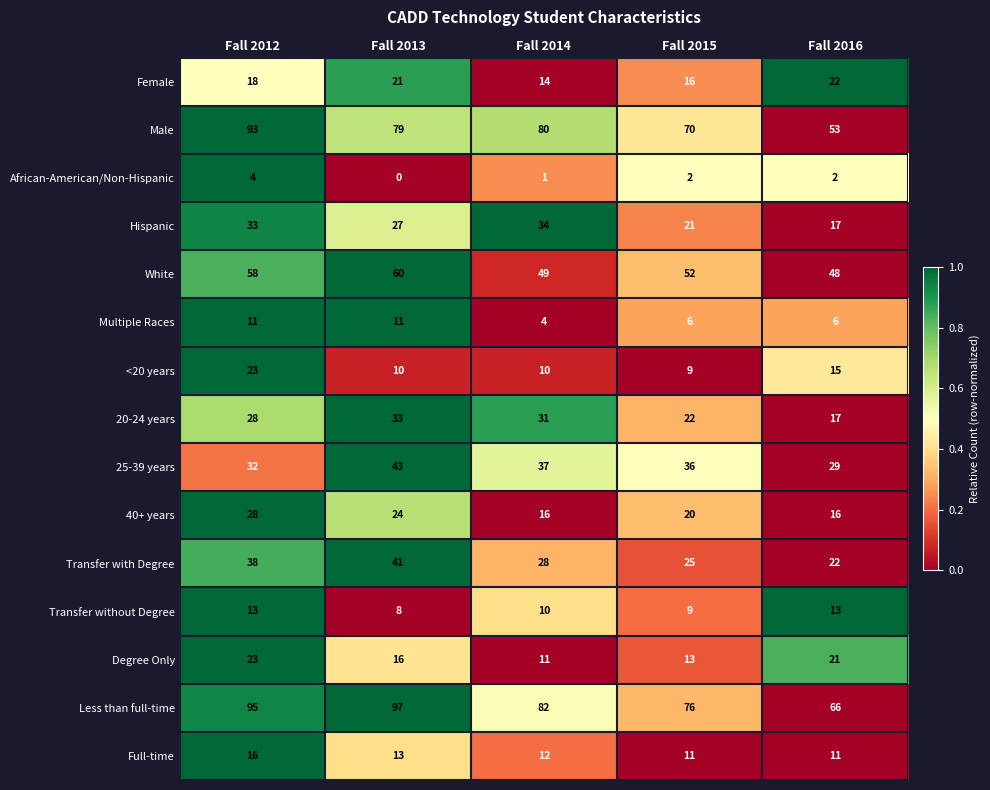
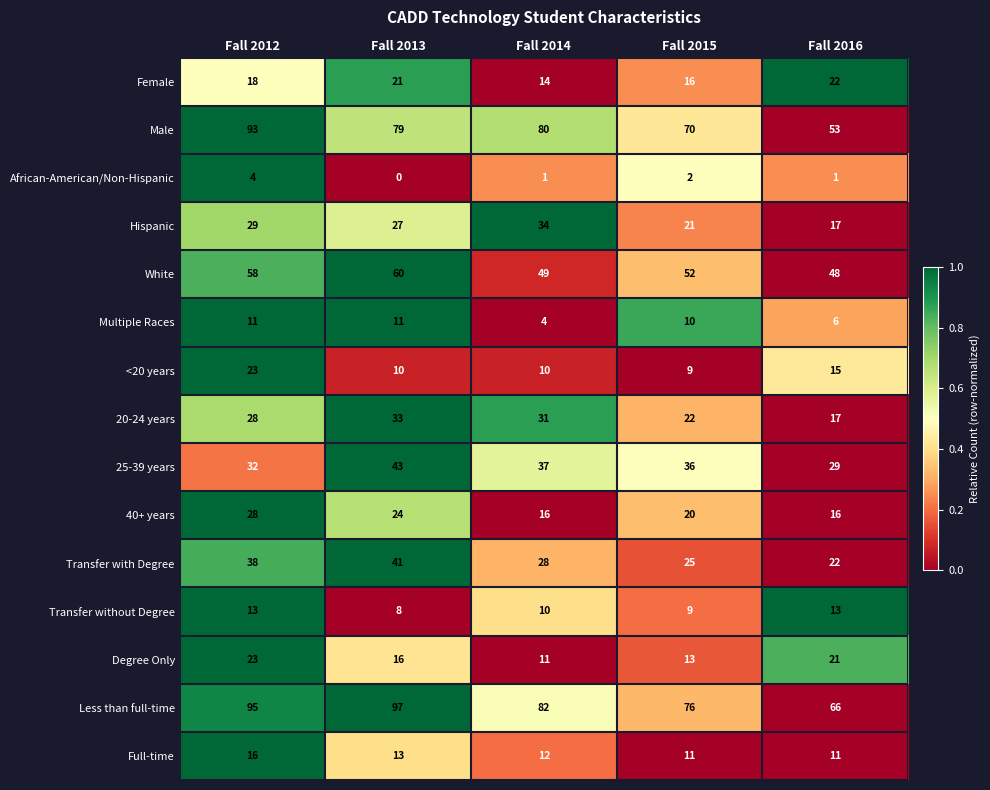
  {
    "Female": {
      "Fall 2012": 18,
      "Fall 2013": 21,
      "Fall 2014": 14,
      "Fall 2015": 16,
      "Fall 2016": 22
    },
    "Male": {
      "Fall 2012": 93,
      "Fall 2013": 79,
      "Fall 2014": 80,
      "Fall 2015": 70,
      "Fall 2016": 53
    },
    "African-American/Non-Hispanic": {
      "Fall 2012": 4,
      "Fall 2013": 0,
      "Fall 2014": 1,
      "Fall 2015": 2,
-     "Fall 2016": 2
+     "Fall 2016": 1
    },
    "Hispanic": {
-     "Fall 2012": 33,
+     "Fall 2012": 29,
      "Fall 2013": 27,
      "Fall 2014": 34,
      "Fall 2015": 21,
      "Fall 2016": 17
    },
    "White": {
      "Fall 2012": 58,
      "Fall 2013": 60,
      "Fall 2014": 49,
      "Fall 2015": 52,
      "Fall 2016": 48
    },
    "Multiple Races": {
      "Fall 2012": 11,
      "Fall 2013": 11,
      "Fall 2014": 4,
-     "Fall 2015": 6,
+     "Fall 2015": 10,
      "Fall 2016": 6
    },
    "<20 years": {
      "Fall 2012": 23,
      "Fall 2013": 10,
      "Fall 2014": 10,
      "Fall 2015": 9,
      "Fall 2016": 15
    },
    "20-24 years": {
      "Fall 2012": 28,
      "Fall 2013": 33,
      "Fall 2014": 31,
      "Fall 2015": 22,
      "Fall 2016": 17
    },
    "25-39 years": {
      "Fall 2012": 32,
      "Fall 2013": 43,
      "Fall 2014": 37,
      "Fall 2015": 36,
      "Fall 2016": 29
    },
    "40+ years": {
      "Fall 2012": 28,
      "Fall 2013": 24,
      "Fall 2014": 16,
      "Fall 2015": 20,
      "Fall 2016": 16
    },
    "Transfer with Degree": {
      "Fall 2012": 38,
      "Fall 2013": 41,
      "Fall 2014": 28,
      "Fall 2015": 25,
      "Fall 2016": 22
    },
    "Transfer without Degree": {
      "Fall 2012": 13,
      "Fall 2013": 8,
      "Fall 2014": 10,
      "Fall 2015": 9,
      "Fall 2016": 13
    },
    "Degree Only": {
      "Fall 2012": 23,
      "Fall 2013": 16,
      "Fall 2014": 11,
      "Fall 2015": 13,
      "Fall 2016": 21
    },
    "Less than full-time": {
      "Fall 2012": 95,
      "Fall 2013": 97,
      "Fall 2014": 82,
      "Fall 2015": 76,
      "Fall 2016": 66
    },
    "Full-time": {
      "Fall 2012": 16,
      "Fall 2013": 13,
      "Fall 2014": 12,
      "Fall 2015": 11,
      "Fall 2016": 11
    }
  }
